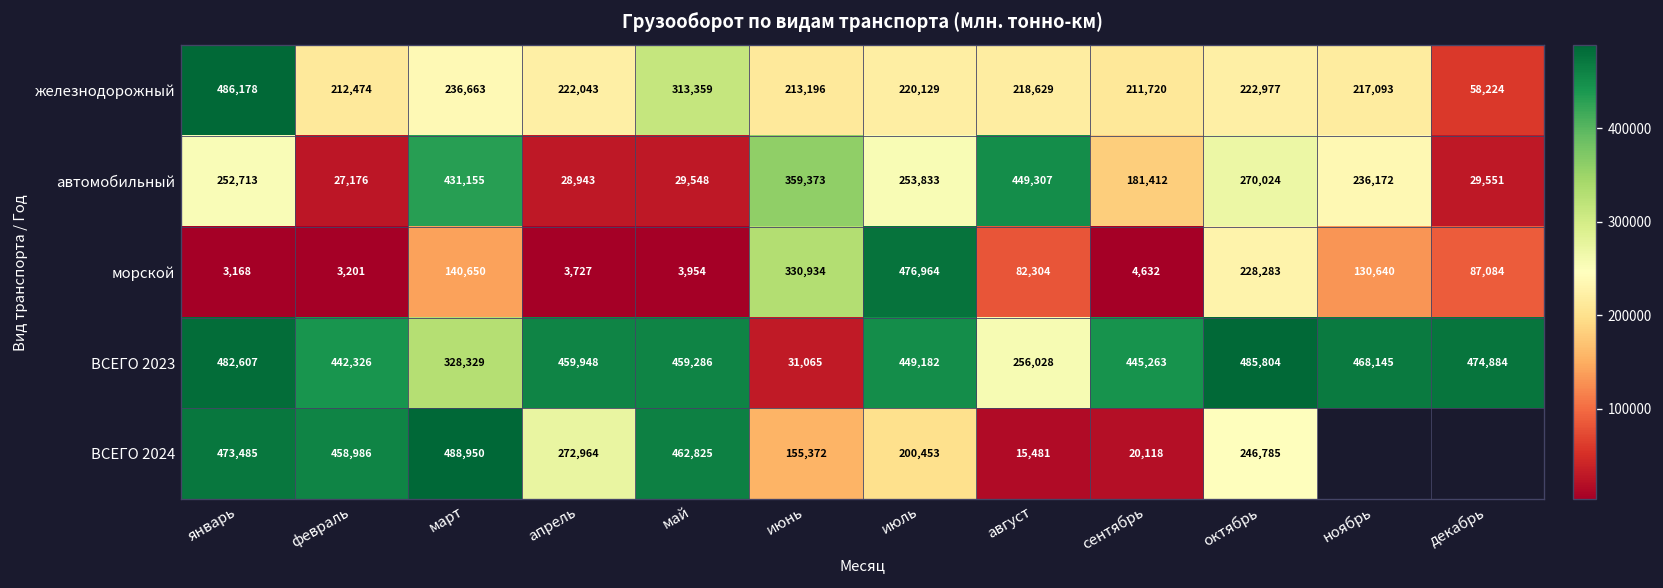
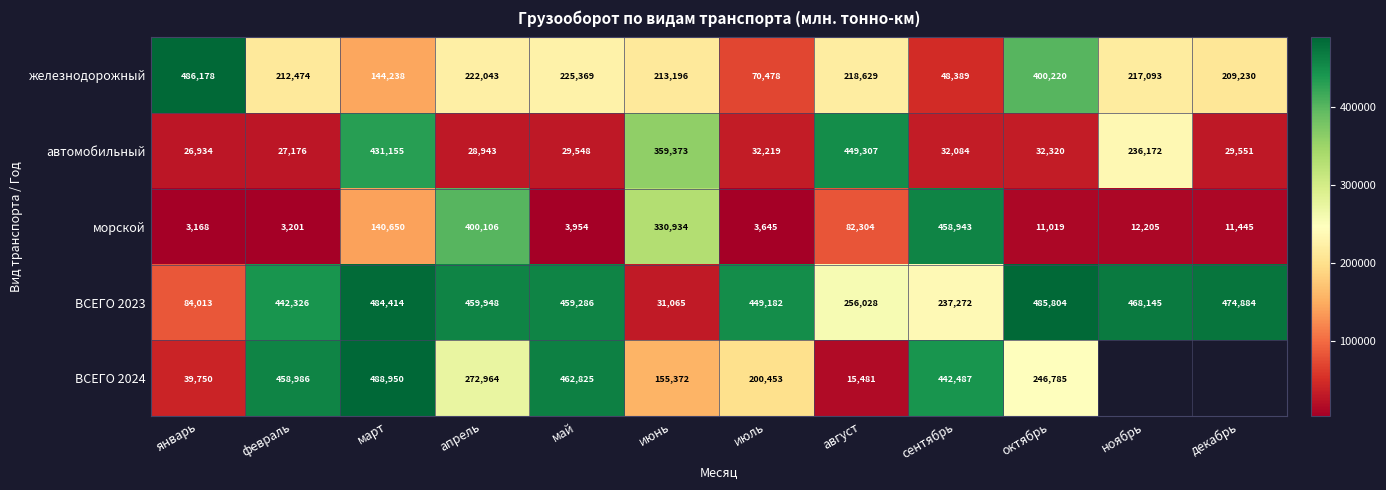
  {
    "железнодорожный": {
      "январь": "486,178",
      "февраль": "212,474",
-     "март": "236,663",
+     "март": "144,238",
      "апрель": "222,043",
-     "май": "313,359",
+     "май": "225,369",
      "июнь": "213,196",
-     "июль": "220,129",
+     "июль": "70,478",
      "август": "218,629",
-     "сентябрь": "211,720",
-     "октябрь": "222,977",
+     "сентябрь": "48,389",
+     "октябрь": "400,220",
      "ноябрь": "217,093",
-     "декабрь": "58,224"
+     "декабрь": "209,230"
    },
    "автомобильный": {
-     "январь": "252,713",
+     "январь": "26,934",
      "февраль": "27,176",
      "март": "431,155",
      "апрель": "28,943",
      "май": "29,548",
      "июнь": "359,373",
-     "июль": "253,833",
+     "июль": "32,219",
      "август": "449,307",
-     "сентябрь": "181,412",
-     "октябрь": "270,024",
+     "сентябрь": "32,084",
+     "октябрь": "32,320",
      "ноябрь": "236,172",
      "декабрь": "29,551"
    },
    "морской": {
      "январь": "3,168",
      "февраль": "3,201",
      "март": "140,650",
-     "апрель": "3,727",
+     "апрель": "400,106",
      "май": "3,954",
      "июнь": "330,934",
-     "июль": "476,964",
+     "июль": "3,645",
      "август": "82,304",
-     "сентябрь": "4,632",
-     "октябрь": "228,283",
-     "ноябрь": "130,640",
-     "декабрь": "87,084"
+     "сентябрь": "458,943",
+     "октябрь": "11,019",
+     "ноябрь": "12,205",
+     "декабрь": "11,445"
    },
    "ВСЕГО 2023": {
-     "январь": "482,607",
+     "январь": "84,013",
      "февраль": "442,326",
-     "март": "328,329",
+     "март": "484,414",
      "апрель": "459,948",
      "май": "459,286",
      "июнь": "31,065",
      "июль": "449,182",
      "август": "256,028",
-     "сентябрь": "445,263",
+     "сентябрь": "237,272",
      "октябрь": "485,804",
      "ноябрь": "468,145",
      "декабрь": "474,884"
    },
    "ВСЕГО 2024": {
-     "январь": "473,485",
+     "январь": "39,750",
      "февраль": "458,986",
      "март": "488,950",
      "апрель": "272,964",
      "май": "462,825",
      "июнь": "155,372",
      "июль": "200,453",
      "август": "15,481",
-     "сентябрь": "20,118",
+     "сентябрь": "442,487",
      "октябрь": "246,785"
    }
  }
